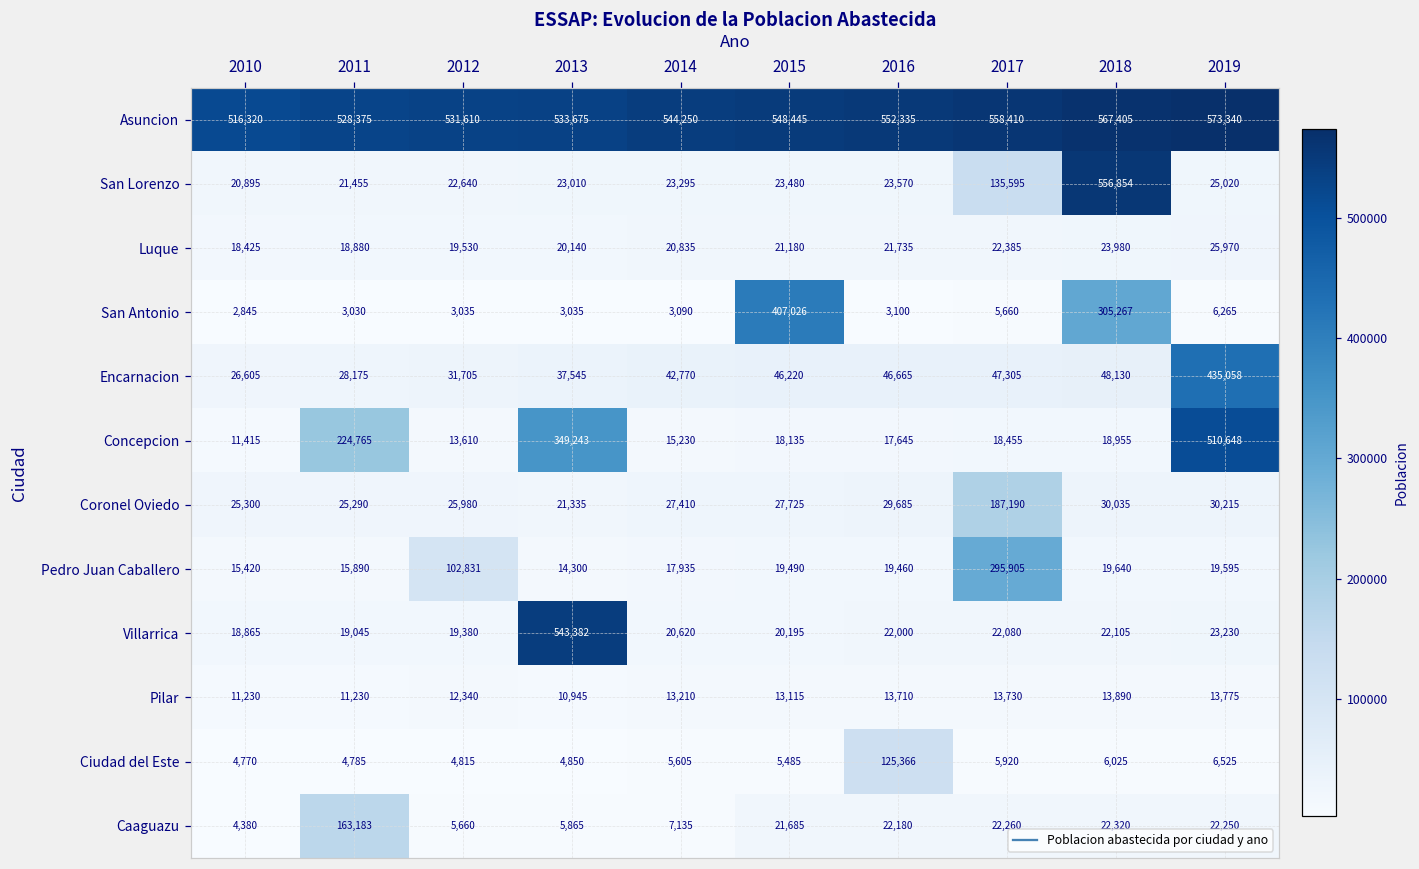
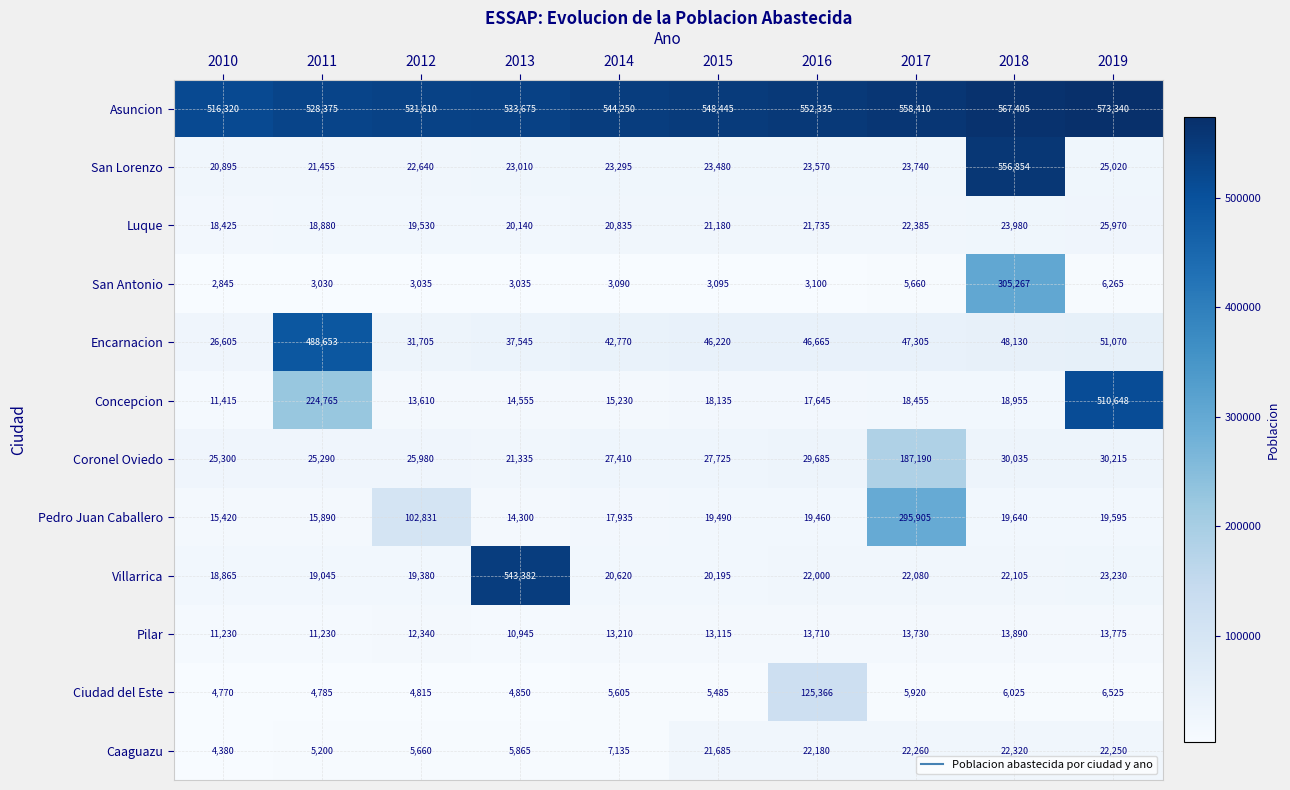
  {
    "Asuncion": {
      "2010": "516,320",
      "2011": "528,375",
      "2012": "531,610",
      "2013": "533,675",
      "2014": "544,250",
      "2015": "548,445",
      "2016": "552,335",
      "2017": "558,410",
      "2018": "567,405",
      "2019": "573,340"
    },
    "San Lorenzo": {
      "2010": "20,895",
      "2011": "21,455",
      "2012": "22,640",
      "2013": "23,010",
      "2014": "23,295",
      "2015": "23,480",
      "2016": "23,570",
-     "2017": "135,595",
+     "2017": "23,740",
      "2018": "556,854",
      "2019": "25,020"
    },
    "Luque": {
      "2010": "18,425",
      "2011": "18,880",
      "2012": "19,530",
      "2013": "20,140",
      "2014": "20,835",
      "2015": "21,180",
      "2016": "21,735",
      "2017": "22,385",
      "2018": "23,980",
      "2019": "25,970"
    },
    "San Antonio": {
      "2010": "2,845",
      "2011": "3,030",
      "2012": "3,035",
      "2013": "3,035",
      "2014": "3,090",
-     "2015": "407,026",
+     "2015": "3,095",
      "2016": "3,100",
      "2017": "5,660",
      "2018": "305,267",
      "2019": "6,265"
    },
    "Encarnacion": {
      "2010": "26,605",
-     "2011": "28,175",
+     "2011": "488,653",
      "2012": "31,705",
      "2013": "37,545",
      "2014": "42,770",
      "2015": "46,220",
      "2016": "46,665",
      "2017": "47,305",
      "2018": "48,130",
-     "2019": "435,058"
+     "2019": "51,070"
    },
    "Concepcion": {
      "2010": "11,415",
      "2011": "224,765",
      "2012": "13,610",
-     "2013": "349,243",
+     "2013": "14,555",
      "2014": "15,230",
      "2015": "18,135",
      "2016": "17,645",
      "2017": "18,455",
      "2018": "18,955",
      "2019": "510,648"
    },
    "Coronel Oviedo": {
      "2010": "25,300",
      "2011": "25,290",
      "2012": "25,980",
      "2013": "21,335",
      "2014": "27,410",
      "2015": "27,725",
      "2016": "29,685",
      "2017": "187,190",
      "2018": "30,035",
      "2019": "30,215"
    },
    "Pedro Juan Caballero": {
      "2010": "15,420",
      "2011": "15,890",
      "2012": "102,831",
      "2013": "14,300",
      "2014": "17,935",
      "2015": "19,490",
      "2016": "19,460",
      "2017": "295,905",
      "2018": "19,640",
      "2019": "19,595"
    },
    "Villarrica": {
      "2010": "18,865",
      "2011": "19,045",
      "2012": "19,380",
      "2013": "543,382",
      "2014": "20,620",
      "2015": "20,195",
      "2016": "22,000",
      "2017": "22,080",
      "2018": "22,105",
      "2019": "23,230"
    },
    "Pilar": {
      "2010": "11,230",
      "2011": "11,230",
      "2012": "12,340",
      "2013": "10,945",
      "2014": "13,210",
      "2015": "13,115",
      "2016": "13,710",
      "2017": "13,730",
      "2018": "13,890",
      "2019": "13,775"
    },
    "Ciudad del Este": {
      "2010": "4,770",
      "2011": "4,785",
      "2012": "4,815",
      "2013": "4,850",
      "2014": "5,605",
      "2015": "5,485",
      "2016": "125,366",
      "2017": "5,920",
      "2018": "6,025",
      "2019": "6,525"
    },
    "Caaguazu": {
      "2010": "4,380",
-     "2011": "163,183",
+     "2011": "5,200",
      "2012": "5,660",
      "2013": "5,865",
      "2014": "7,135",
      "2015": "21,685",
      "2016": "22,180",
      "2017": "22,260",
      "2018": "22,320",
      "2019": "22,250"
    }
  }
